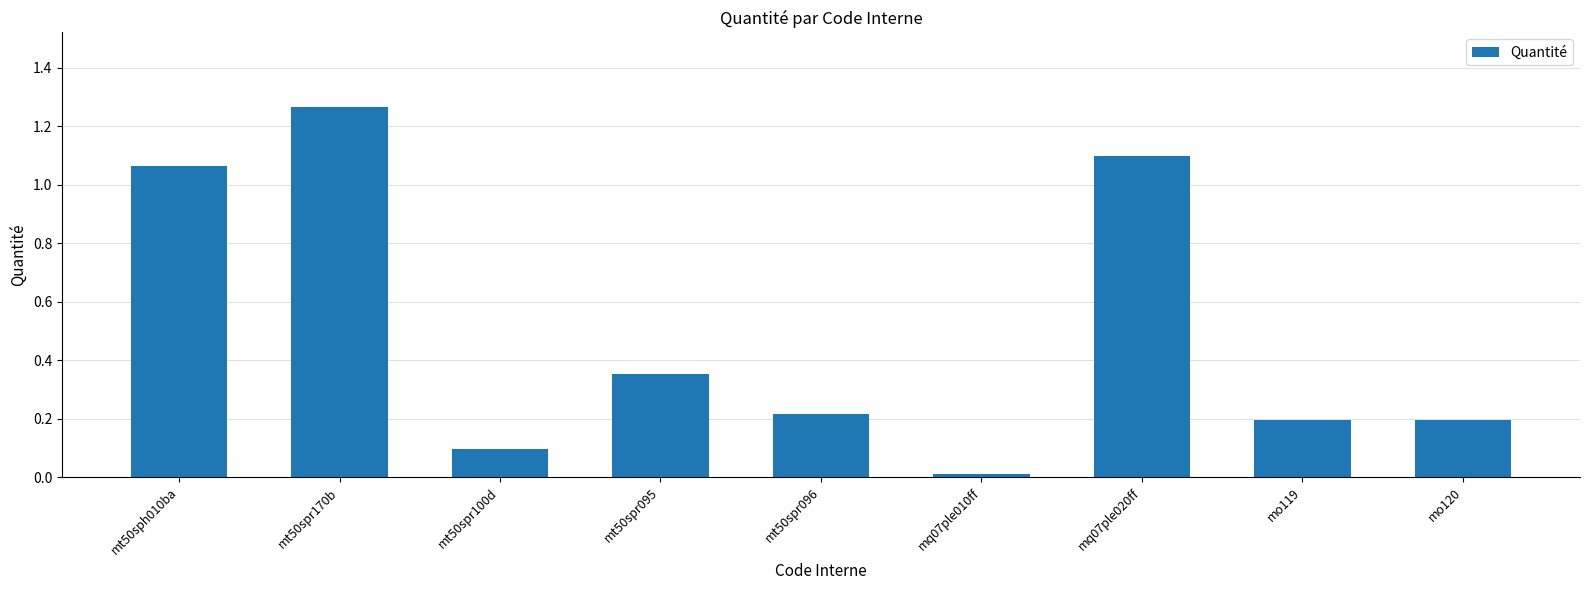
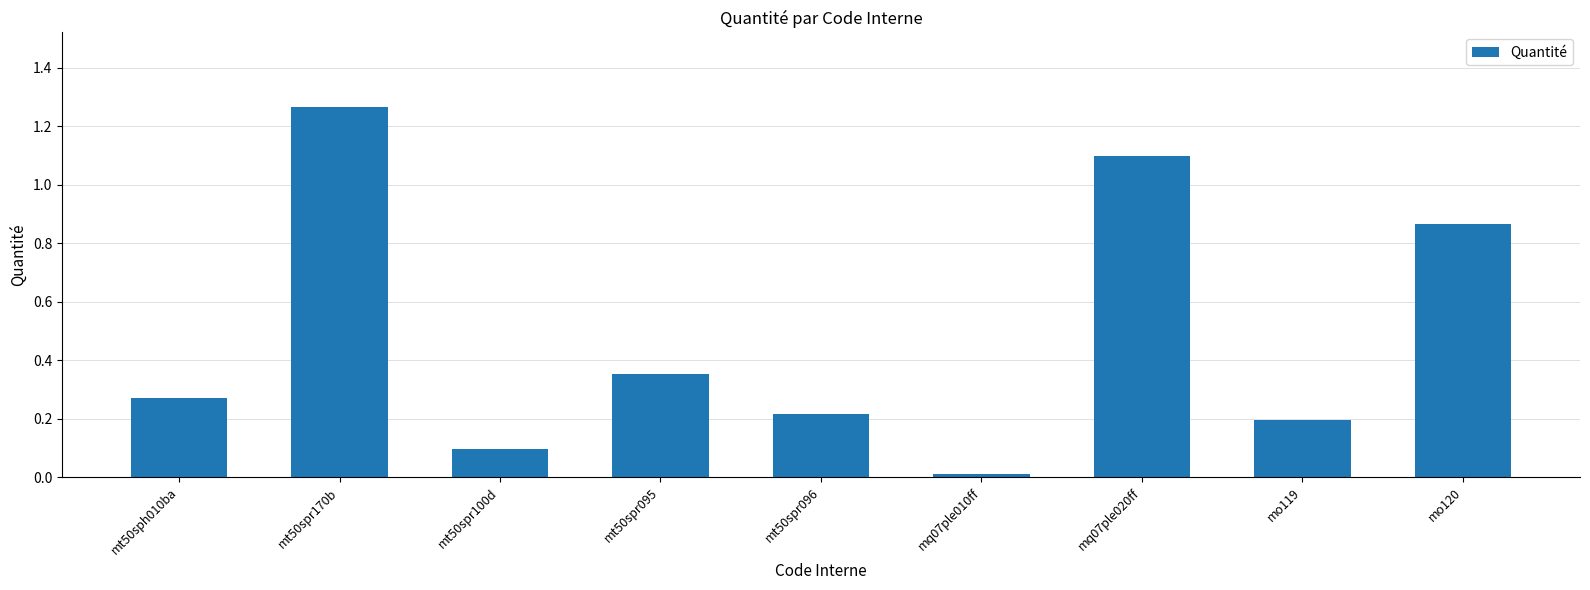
  {
-   "mt50sph010ba": 1.06,
+   "mt50sph010ba": 0.27,
    "mt50spr170b": 1.27,
    "mt50spr100d": 0.10,
    "mt50spr095": 0.35,
    "mt50spr096": 0.22,
    "mq07ple010ff": 0.01,
    "mq07ple020ff": 1.10,
    "mo119": 0.19,
-   "mo120": 0.19
+   "mo120": 0.86
  }
